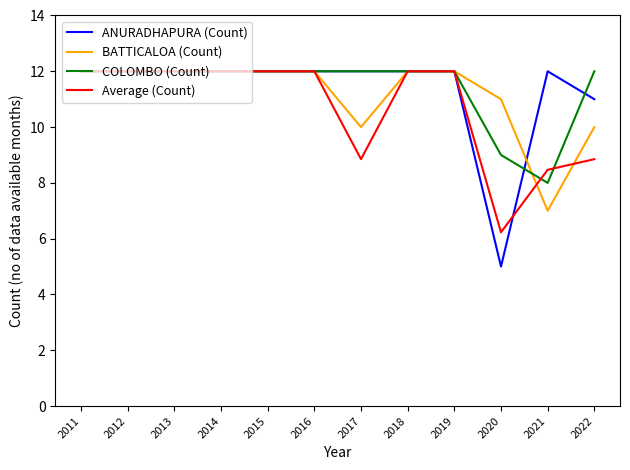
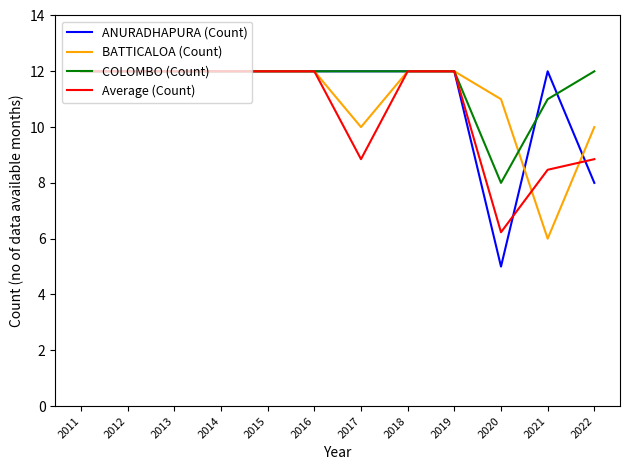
  {
    "ANURADHAPURA (Count)": {
      "2020": 5,
      "2021": 12,
-     "2022": 11
+     "2022": 8
    },
    "BATTICALOA (Count)": {
      "2017": 10,
      "2020": 11,
-     "2021": 7,
+     "2021": 6,
      "2022": 10
    },
    "COLOMBO (Count)": {
-     "2020": 9,
-     "2021": 8,
+     "2020": 8,
+     "2021": 11,
      "2022": 12
    },
    "Average (Count)": {
      "2017": 8.9,
      "2020": 6.2,
      "2021": 8.5,
      "2022": 8.9
    }
  }
